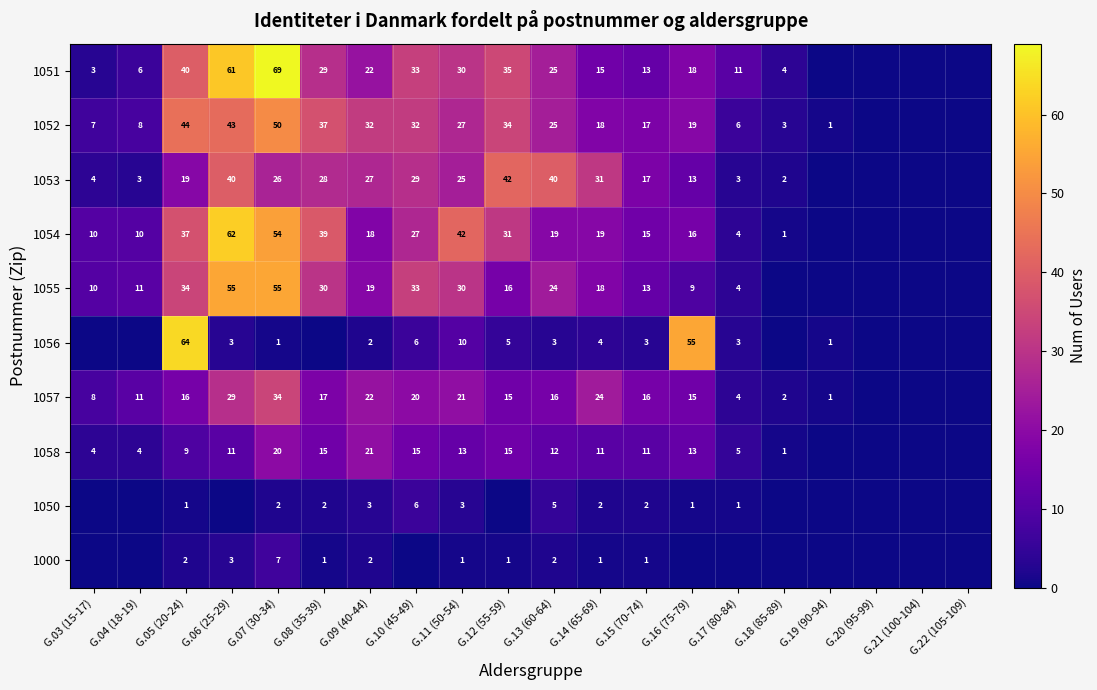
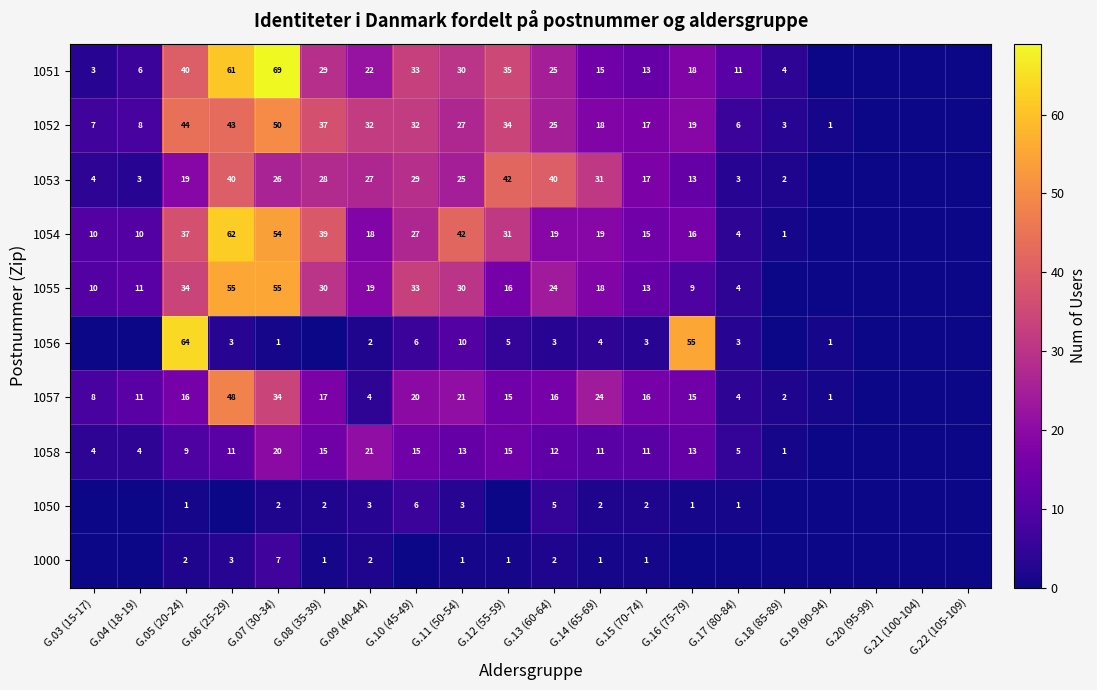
  {
    "1051": {
      "G.03 (15-17)": 3,
      "G.04 (18-19)": 6,
      "G.05 (20-24)": 40,
      "G.06 (25-29)": 61,
      "G.07 (30-34)": 69,
      "G.08 (35-39)": 29,
      "G.09 (40-44)": 22,
      "G.10 (45-49)": 33,
      "G.11 (50-54)": 30,
      "G.12 (55-59)": 35,
      "G.13 (60-64)": 25,
      "G.14 (65-69)": 15,
      "G.15 (70-74)": 13,
      "G.16 (75-79)": 18,
      "G.17 (80-84)": 11,
      "G.18 (85-89)": 4
    },
    "1052": {
      "G.03 (15-17)": 7,
      "G.04 (18-19)": 8,
      "G.05 (20-24)": 44,
      "G.06 (25-29)": 43,
      "G.07 (30-34)": 50,
      "G.08 (35-39)": 37,
      "G.09 (40-44)": 32,
      "G.10 (45-49)": 32,
      "G.11 (50-54)": 27,
      "G.12 (55-59)": 34,
      "G.13 (60-64)": 25,
      "G.14 (65-69)": 18,
      "G.15 (70-74)": 17,
      "G.16 (75-79)": 19,
      "G.17 (80-84)": 6,
      "G.18 (85-89)": 3,
      "G.19 (90-94)": 1
    },
    "1053": {
      "G.03 (15-17)": 4,
      "G.04 (18-19)": 3,
      "G.05 (20-24)": 19,
      "G.06 (25-29)": 40,
      "G.07 (30-34)": 26,
      "G.08 (35-39)": 28,
      "G.09 (40-44)": 27,
      "G.10 (45-49)": 29,
      "G.11 (50-54)": 25,
      "G.12 (55-59)": 42,
      "G.13 (60-64)": 40,
      "G.14 (65-69)": 31,
      "G.15 (70-74)": 17,
      "G.16 (75-79)": 13,
      "G.17 (80-84)": 3,
      "G.18 (85-89)": 2
    },
    "1054": {
      "G.03 (15-17)": 10,
      "G.04 (18-19)": 10,
      "G.05 (20-24)": 37,
      "G.06 (25-29)": 62,
      "G.07 (30-34)": 54,
      "G.08 (35-39)": 39,
      "G.09 (40-44)": 18,
      "G.10 (45-49)": 27,
      "G.11 (50-54)": 42,
      "G.12 (55-59)": 31,
      "G.13 (60-64)": 19,
      "G.14 (65-69)": 19,
      "G.15 (70-74)": 15,
      "G.16 (75-79)": 16,
      "G.17 (80-84)": 4,
      "G.18 (85-89)": 1
    },
    "1055": {
      "G.03 (15-17)": 10,
      "G.04 (18-19)": 11,
      "G.05 (20-24)": 34,
      "G.06 (25-29)": 55,
      "G.07 (30-34)": 55,
      "G.08 (35-39)": 30,
      "G.09 (40-44)": 19,
      "G.10 (45-49)": 33,
      "G.11 (50-54)": 30,
      "G.12 (55-59)": 16,
      "G.13 (60-64)": 24,
      "G.14 (65-69)": 18,
      "G.15 (70-74)": 13,
      "G.16 (75-79)": 9,
      "G.17 (80-84)": 4
    },
    "1056": {
      "G.05 (20-24)": 64,
      "G.06 (25-29)": 3,
      "G.07 (30-34)": 1,
      "G.09 (40-44)": 2,
      "G.10 (45-49)": 6,
      "G.11 (50-54)": 10,
      "G.12 (55-59)": 5,
      "G.13 (60-64)": 3,
      "G.14 (65-69)": 4,
      "G.15 (70-74)": 3,
      "G.16 (75-79)": 55,
      "G.17 (80-84)": 3,
      "G.19 (90-94)": 1
    },
    "1057": {
      "G.03 (15-17)": 8,
      "G.04 (18-19)": 11,
      "G.05 (20-24)": 16,
-     "G.06 (25-29)": 29,
+     "G.06 (25-29)": 48,
      "G.07 (30-34)": 34,
      "G.08 (35-39)": 17,
-     "G.09 (40-44)": 22,
+     "G.09 (40-44)": 4,
      "G.10 (45-49)": 20,
      "G.11 (50-54)": 21,
      "G.12 (55-59)": 15,
      "G.13 (60-64)": 16,
      "G.14 (65-69)": 24,
      "G.15 (70-74)": 16,
      "G.16 (75-79)": 15,
      "G.17 (80-84)": 4,
      "G.18 (85-89)": 2,
      "G.19 (90-94)": 1
    },
    "1058": {
      "G.03 (15-17)": 4,
      "G.04 (18-19)": 4,
      "G.05 (20-24)": 9,
      "G.06 (25-29)": 11,
      "G.07 (30-34)": 20,
      "G.08 (35-39)": 15,
      "G.09 (40-44)": 21,
      "G.10 (45-49)": 15,
      "G.11 (50-54)": 13,
      "G.12 (55-59)": 15,
      "G.13 (60-64)": 12,
      "G.14 (65-69)": 11,
      "G.15 (70-74)": 11,
      "G.16 (75-79)": 13,
      "G.17 (80-84)": 5,
      "G.18 (85-89)": 1
    },
    "1050": {
      "G.05 (20-24)": 1,
      "G.07 (30-34)": 2,
      "G.08 (35-39)": 2,
      "G.09 (40-44)": 3,
      "G.10 (45-49)": 6,
      "G.11 (50-54)": 3,
      "G.13 (60-64)": 5,
      "G.14 (65-69)": 2,
      "G.15 (70-74)": 2,
      "G.16 (75-79)": 1,
      "G.17 (80-84)": 1
    },
    "1000": {
      "G.05 (20-24)": 2,
      "G.06 (25-29)": 3,
      "G.07 (30-34)": 7,
      "G.08 (35-39)": 1,
      "G.09 (40-44)": 2,
      "G.11 (50-54)": 1,
      "G.12 (55-59)": 1,
      "G.13 (60-64)": 2,
      "G.14 (65-69)": 1,
      "G.15 (70-74)": 1
    }
  }
